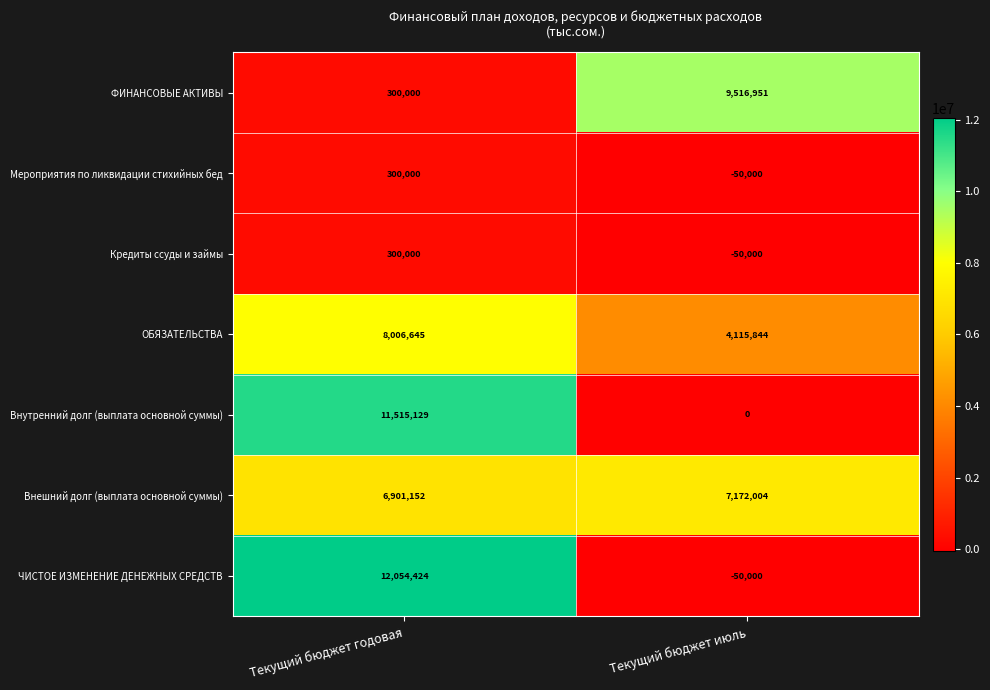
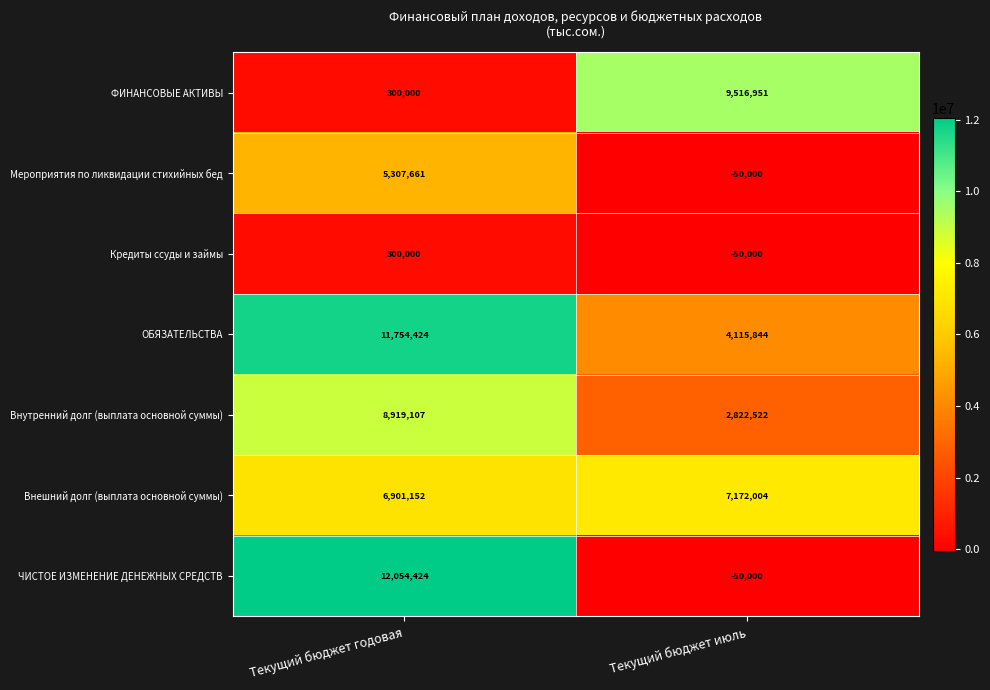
  {
    "ФИНАНСОВЫЕ АКТИВЫ": {
      "Текущий бюджет годовая": "300,000",
      "Текущий бюджет июль": "9,516,951"
    },
    "Мероприятия по ликвидации стихийных бед": {
-     "Текущий бюджет годовая": "300,000",
+     "Текущий бюджет годовая": "5,307,661",
      "Текущий бюджет июль": "-50,000"
    },
    "Кредиты ссуды и займы": {
      "Текущий бюджет годовая": "300,000",
      "Текущий бюджет июль": "-50,000"
    },
    "ОБЯЗАТЕЛЬСТВА": {
-     "Текущий бюджет годовая": "8,006,645",
+     "Текущий бюджет годовая": "11,754,424",
      "Текущий бюджет июль": "4,115,844"
    },
    "Внутренний долг (выплата основной суммы)": {
-     "Текущий бюджет годовая": "11,515,129",
-     "Текущий бюджет июль": "0"
+     "Текущий бюджет годовая": "8,919,107",
+     "Текущий бюджет июль": "2,822,522"
    },
    "Внешний долг (выплата основной суммы)": {
      "Текущий бюджет годовая": "6,901,152",
      "Текущий бюджет июль": "7,172,004"
    },
    "ЧИСТОЕ ИЗМЕНЕНИЕ ДЕНЕЖНЫХ СРЕДСТВ": {
      "Текущий бюджет годовая": "12,054,424",
      "Текущий бюджет июль": "-50,000"
    }
  }
